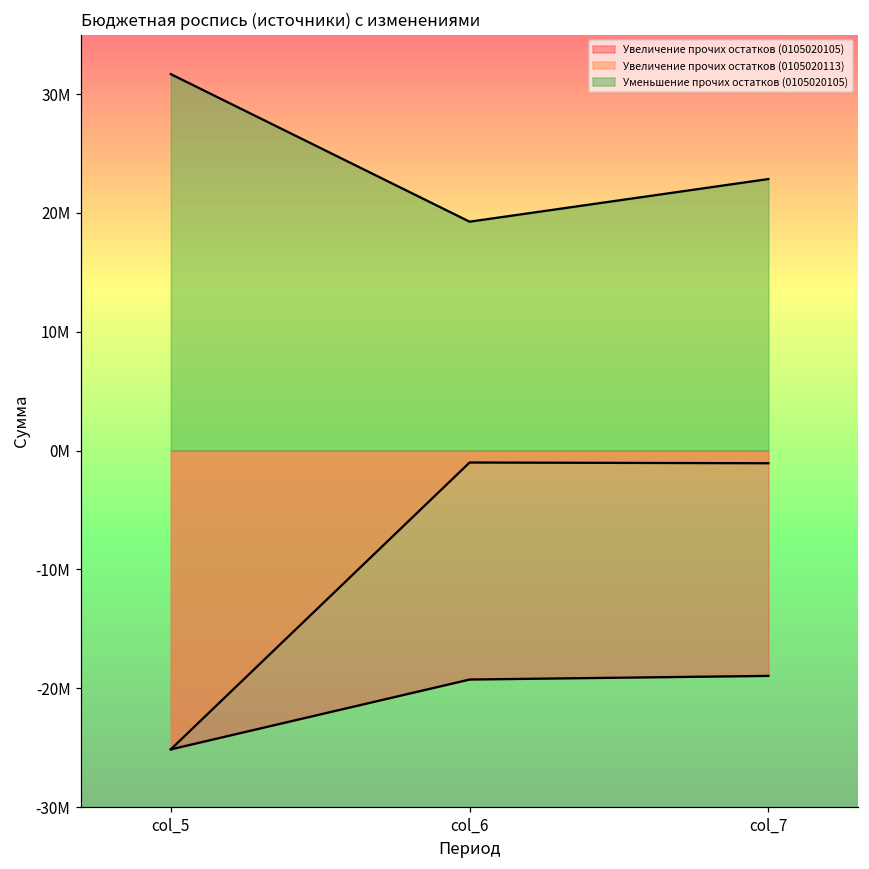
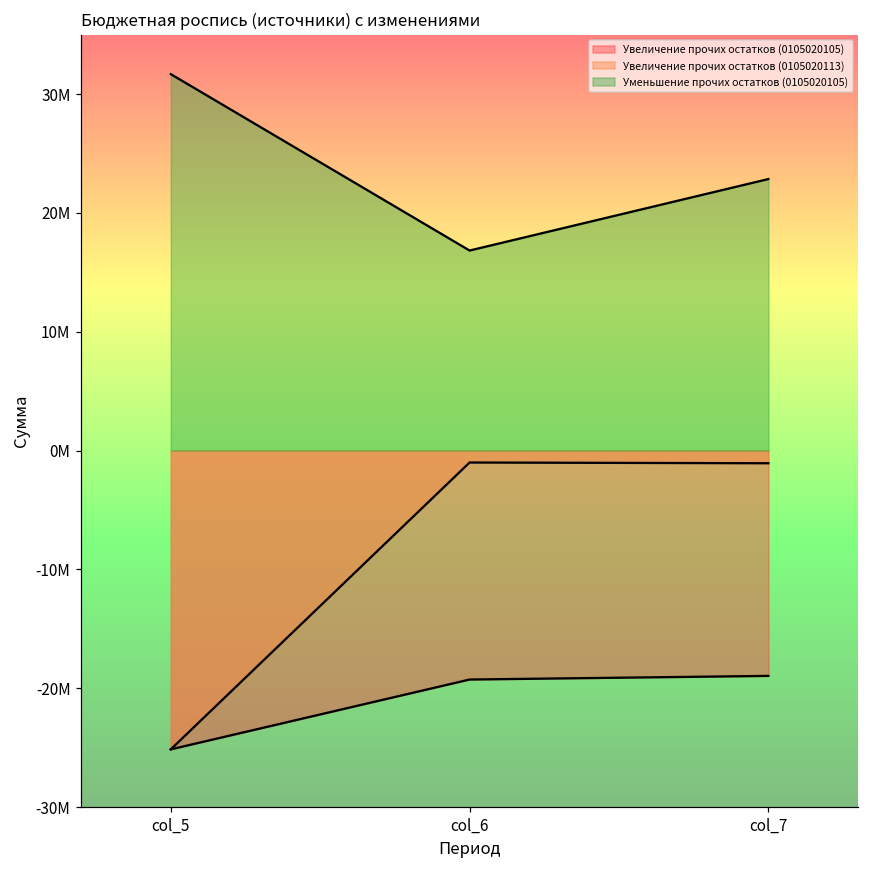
  {
    "Уменьшение прочих остатков (0105020105)": {
      "col_5": 31700000,
-     "col_6": 19300000,
+     "col_6": 16800000,
      "col_7": 22900000
    }
  }
